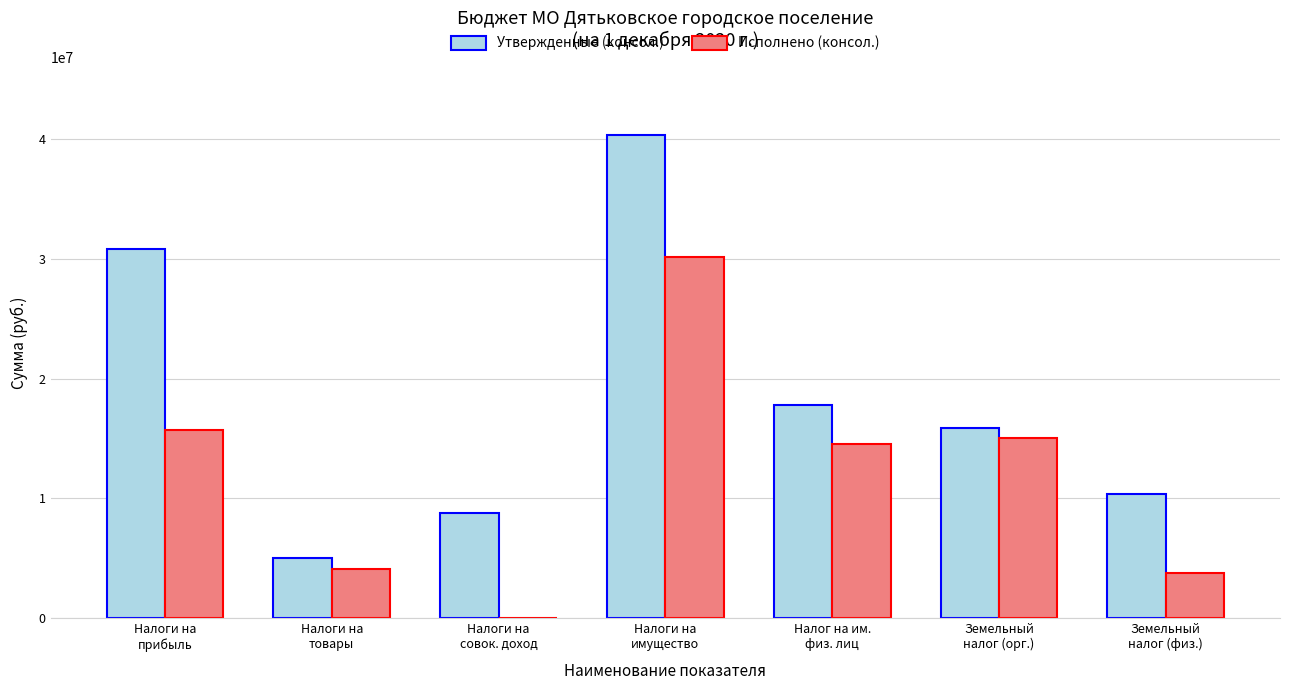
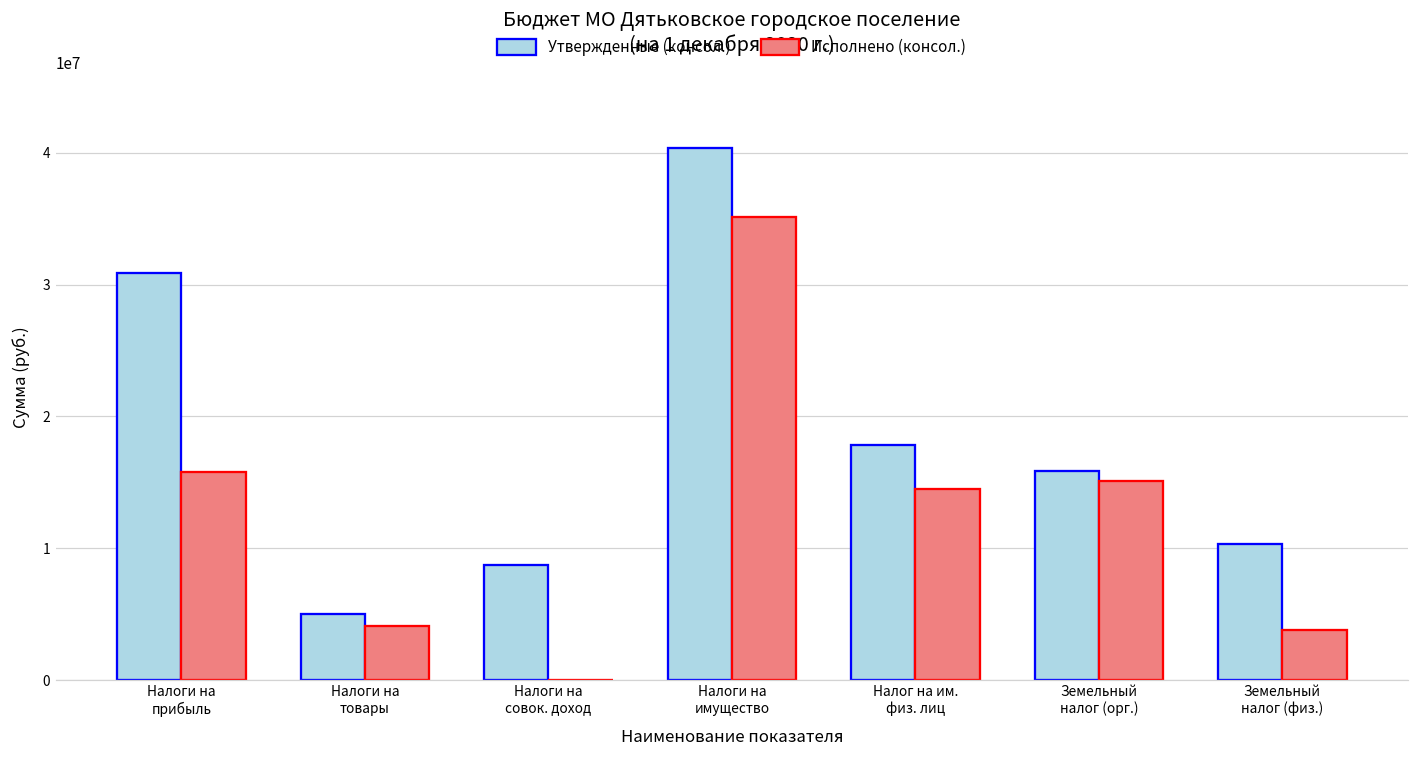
  {
    "Утвержденные (консол.)": {
      "Налоги на прибыль": 30900000,
      "Налоги на товары": 5000000,
      "Налоги на совок. доход": 8800000,
      "Налоги на имущество": 40300000,
      "Налог на им. физ. лиц": 17800000,
      "Земельный налог (орг.)": 15900000,
      "Земельный налог (физ.)": 10300000
    },
    "Исполнено (консол.)": {
      "Налоги на прибыль": 15800000,
      "Налоги на товары": 4100000,
-     "Налоги на имущество": 30200000,
+     "Налоги на имущество": 35100000,
      "Налог на им. физ. лиц": 14500000,
      "Земельный налог (орг.)": 15100000,
      "Земельный налог (физ.)": 3800000
    }
  }
